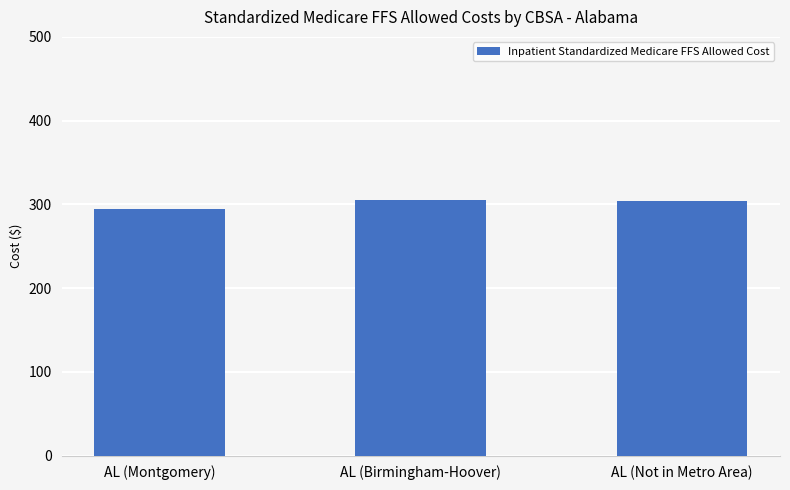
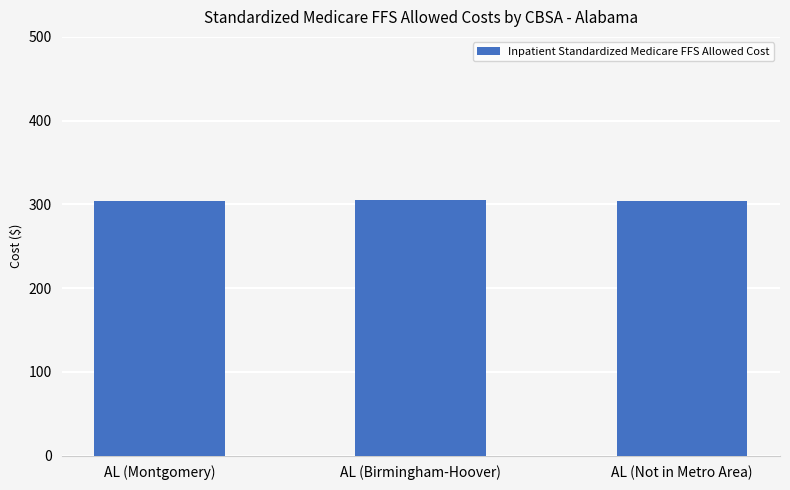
  {
-   "AL (Montgomery)": 290,
+   "AL (Montgomery)": 300,
    "AL (Birmingham-Hoover)": 310,
    "AL (Not in Metro Area)": 300
  }
